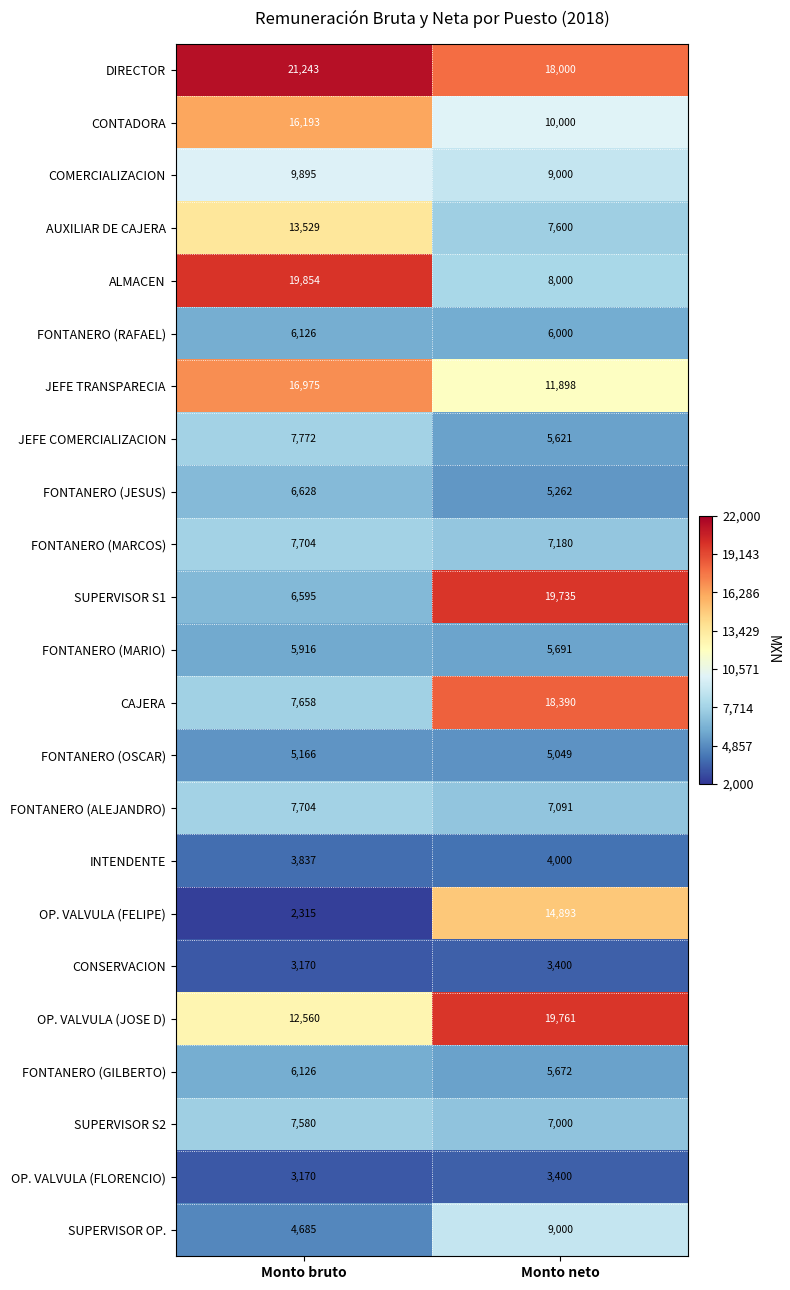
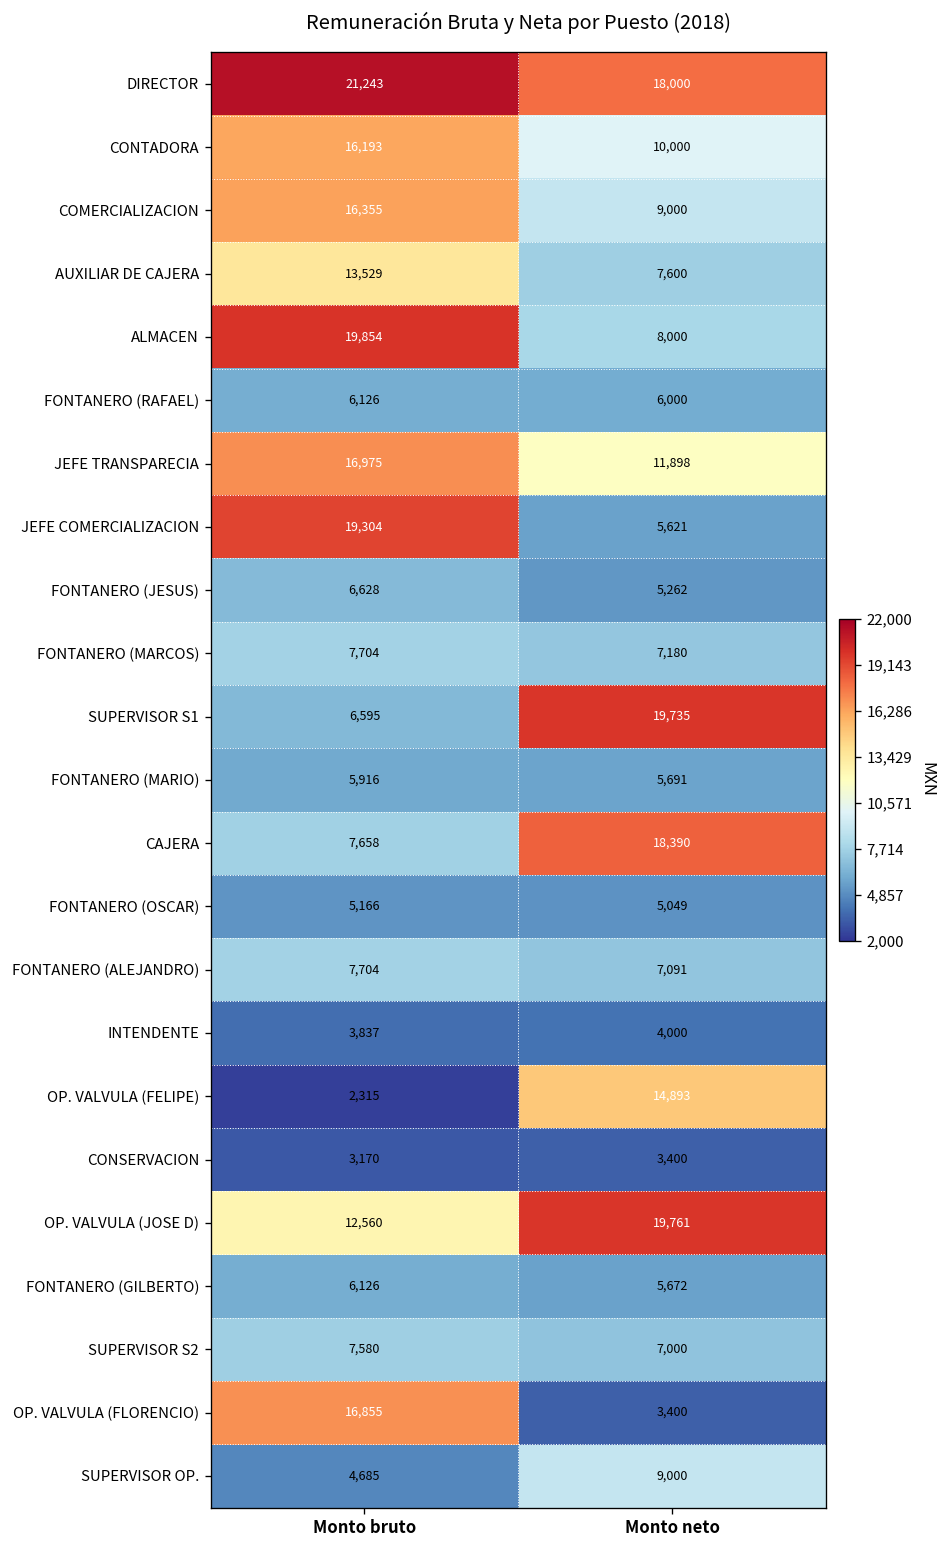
  {
    "DIRECTOR": {
      "Monto bruto": "21,243",
      "Monto neto": "18,000"
    },
    "CONTADORA": {
      "Monto bruto": "16,193",
      "Monto neto": "10,000"
    },
    "COMERCIALIZACION": {
-     "Monto bruto": "9,895",
+     "Monto bruto": "16,355",
      "Monto neto": "9,000"
    },
    "AUXILIAR DE CAJERA": {
      "Monto bruto": "13,529",
      "Monto neto": "7,600"
    },
    "ALMACEN": {
      "Monto bruto": "19,854",
      "Monto neto": "8,000"
    },
    "FONTANERO (RAFAEL)": {
      "Monto bruto": "6,126",
      "Monto neto": "6,000"
    },
    "JEFE TRANSPARECIA": {
      "Monto bruto": "16,975",
      "Monto neto": "11,898"
    },
    "JEFE COMERCIALIZACION": {
-     "Monto bruto": "7,772",
+     "Monto bruto": "19,304",
      "Monto neto": "5,621"
    },
    "FONTANERO (JESUS)": {
      "Monto bruto": "6,628",
      "Monto neto": "5,262"
    },
    "FONTANERO (MARCOS)": {
      "Monto bruto": "7,704",
      "Monto neto": "7,180"
    },
    "SUPERVISOR S1": {
      "Monto bruto": "6,595",
      "Monto neto": "19,735"
    },
    "FONTANERO (MARIO)": {
      "Monto bruto": "5,916",
      "Monto neto": "5,691"
    },
    "CAJERA": {
      "Monto bruto": "7,658",
      "Monto neto": "18,390"
    },
    "FONTANERO (OSCAR)": {
      "Monto bruto": "5,166",
      "Monto neto": "5,049"
    },
    "FONTANERO (ALEJANDRO)": {
      "Monto bruto": "7,704",
      "Monto neto": "7,091"
    },
    "INTENDENTE": {
      "Monto bruto": "3,837",
      "Monto neto": "4,000"
    },
    "OP. VALVULA (FELIPE)": {
      "Monto bruto": "2,315",
      "Monto neto": "14,893"
    },
    "CONSERVACION": {
      "Monto bruto": "3,170",
      "Monto neto": "3,400"
    },
    "OP. VALVULA (JOSE D)": {
      "Monto bruto": "12,560",
      "Monto neto": "19,761"
    },
    "FONTANERO (GILBERTO)": {
      "Monto bruto": "6,126",
      "Monto neto": "5,672"
    },
    "SUPERVISOR S2": {
      "Monto bruto": "7,580",
      "Monto neto": "7,000"
    },
    "OP. VALVULA (FLORENCIO)": {
-     "Monto bruto": "3,170",
+     "Monto bruto": "16,855",
      "Monto neto": "3,400"
    },
    "SUPERVISOR OP.": {
      "Monto bruto": "4,685",
      "Monto neto": "9,000"
    }
  }
